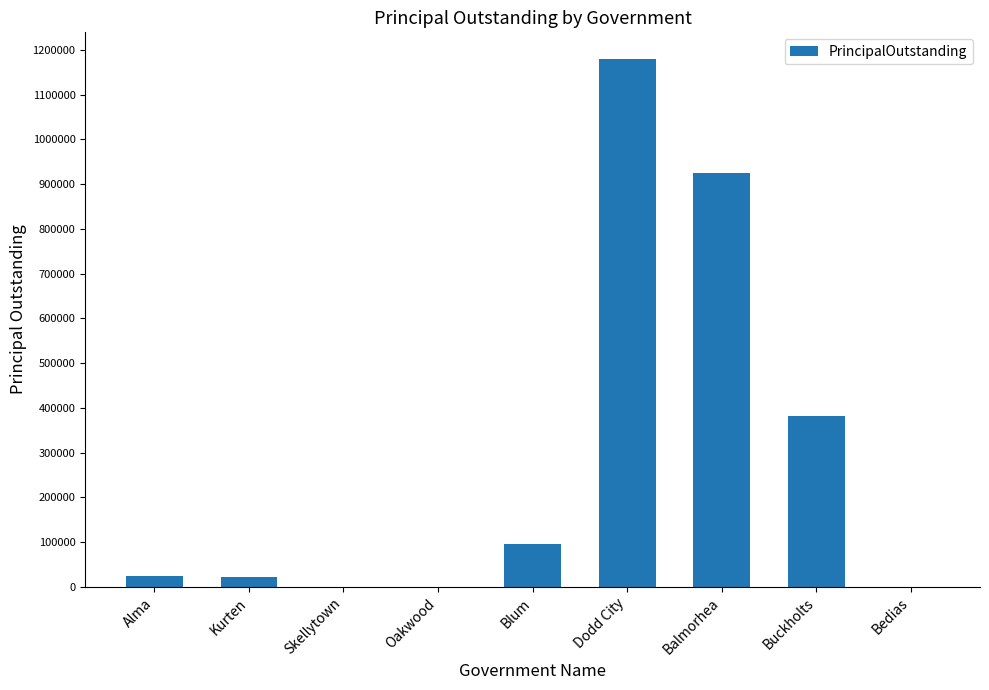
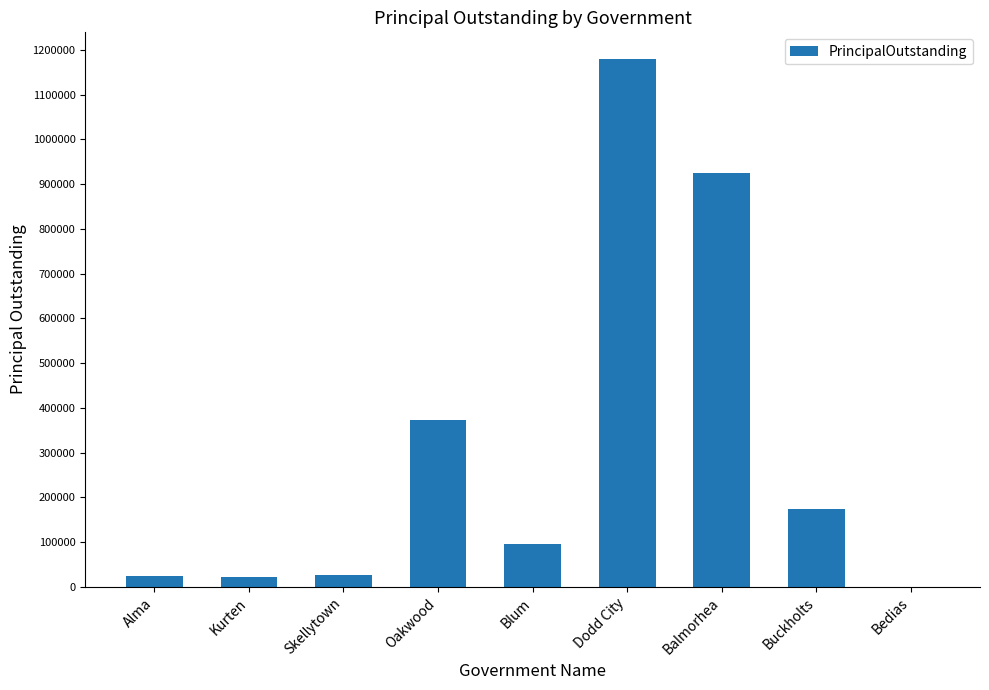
  {
    "Alma": 20000,
    "Kurten": 20000,
-   "Skellytown": 0,
-   "Oakwood": 0,
+   "Skellytown": 30000,
+   "Oakwood": 370000,
    "Blum": 100000,
    "Dodd City": 1180000,
    "Balmorhea": 930000,
-   "Buckholts": 380000,
+   "Buckholts": 170000,
    "Bedias": 0
  }
